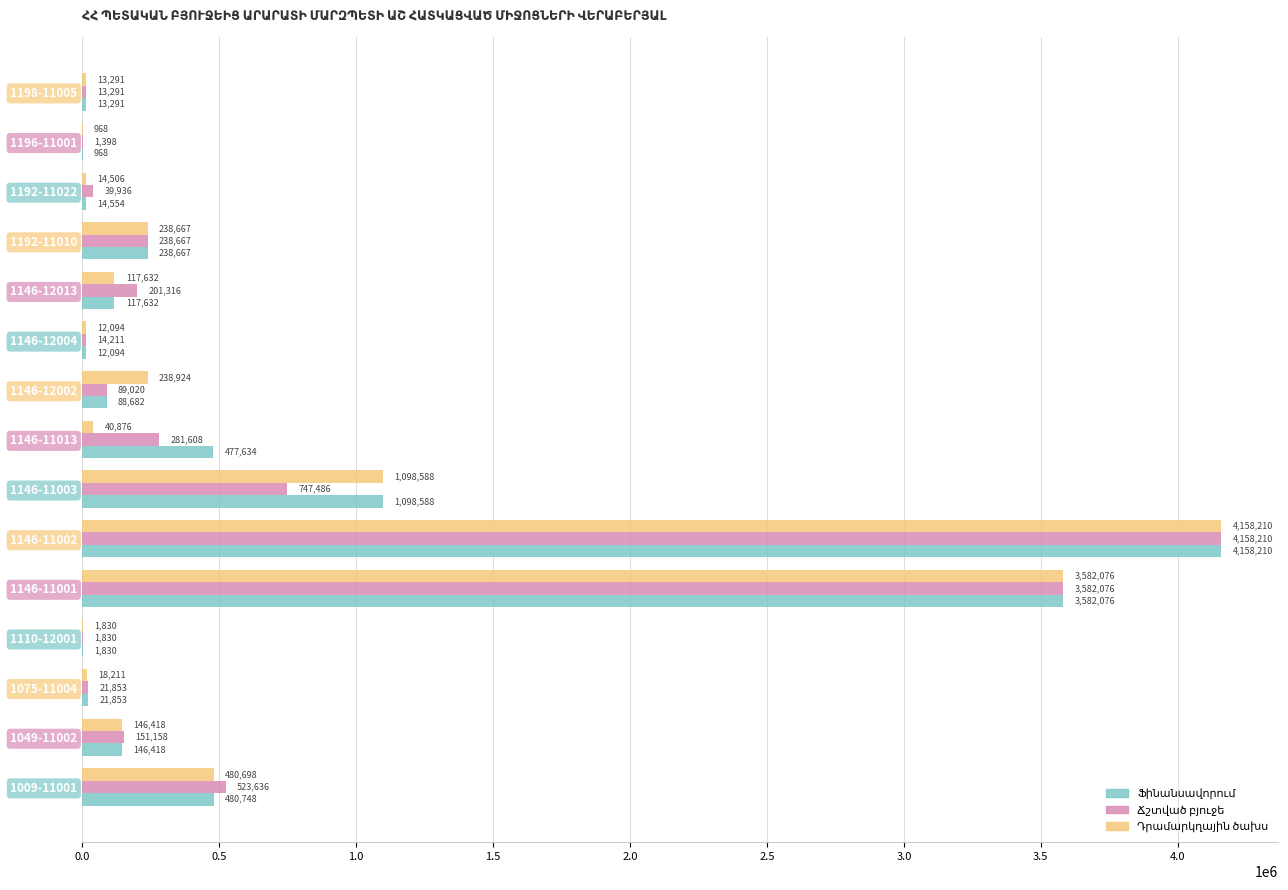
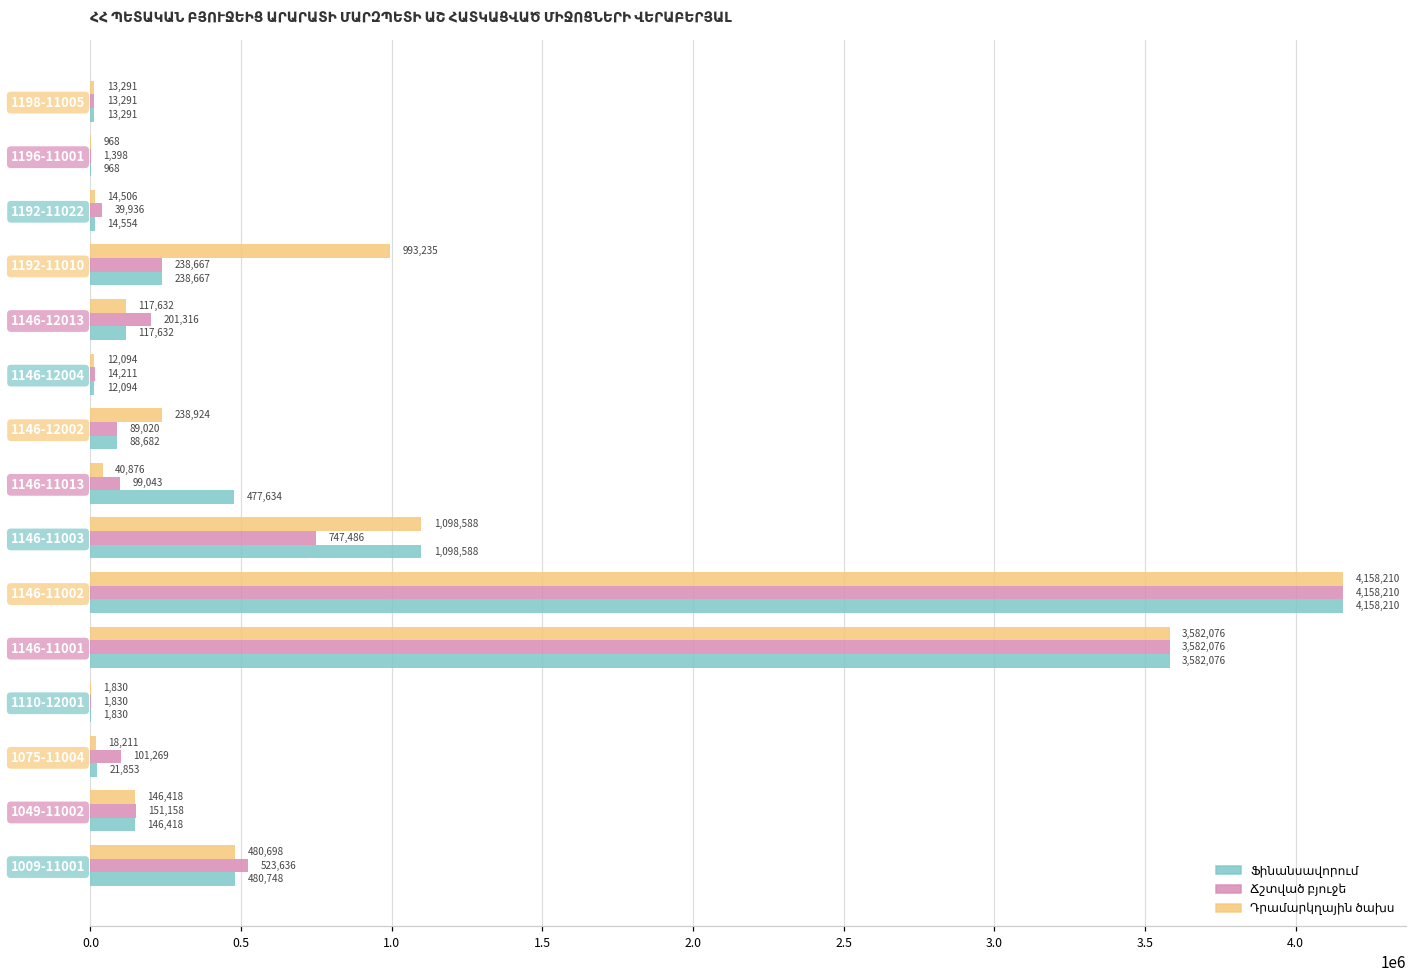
  {
    "Ֆինանսավորում": {
      "1198-11005": "13,291",
      "1196-11001": "968",
      "1192-11022": "14,554",
      "1192-11010": "238,667",
      "1146-12013": "117,632",
      "1146-12004": "12,094",
      "1146-12002": "88,682",
      "1146-11013": "477,634",
      "1146-11003": "1,098,588",
      "1146-11002": "4,158,210",
      "1146-11001": "3,582,076",
      "1110-12001": "1,830",
      "1075-11004": "21,853",
      "1049-11002": "146,418",
      "1009-11001": "480,748"
    },
    "Ճշտված բյուջե": {
      "1198-11005": "13,291",
      "1196-11001": "1,398",
      "1192-11022": "39,936",
      "1192-11010": "238,667",
      "1146-12013": "201,316",
      "1146-12004": "14,211",
      "1146-12002": "89,020",
-     "1146-11013": "281,608",
+     "1146-11013": "99,043",
      "1146-11003": "747,486",
      "1146-11002": "4,158,210",
      "1146-11001": "3,582,076",
      "1110-12001": "1,830",
-     "1075-11004": "21,853",
+     "1075-11004": "101,269",
      "1049-11002": "151,158",
      "1009-11001": "523,636"
    },
    "Դրամարկղային ծախս": {
      "1198-11005": "13,291",
      "1196-11001": "968",
      "1192-11022": "14,506",
-     "1192-11010": "238,667",
+     "1192-11010": "993,235",
      "1146-12013": "117,632",
      "1146-12004": "12,094",
      "1146-12002": "238,924",
      "1146-11013": "40,876",
      "1146-11003": "1,098,588",
      "1146-11002": "4,158,210",
      "1146-11001": "3,582,076",
      "1110-12001": "1,830",
      "1075-11004": "18,211",
      "1049-11002": "146,418",
      "1009-11001": "480,698"
    }
  }
